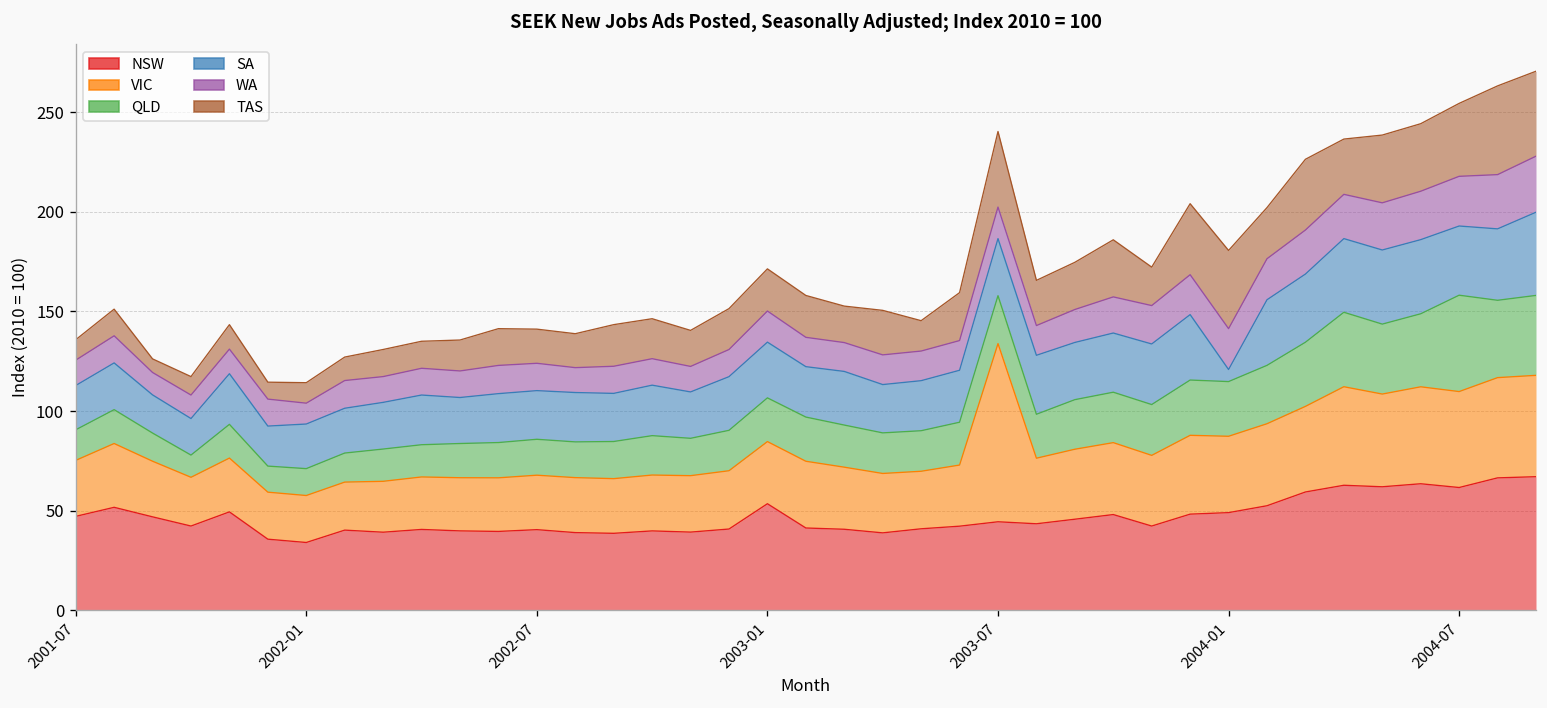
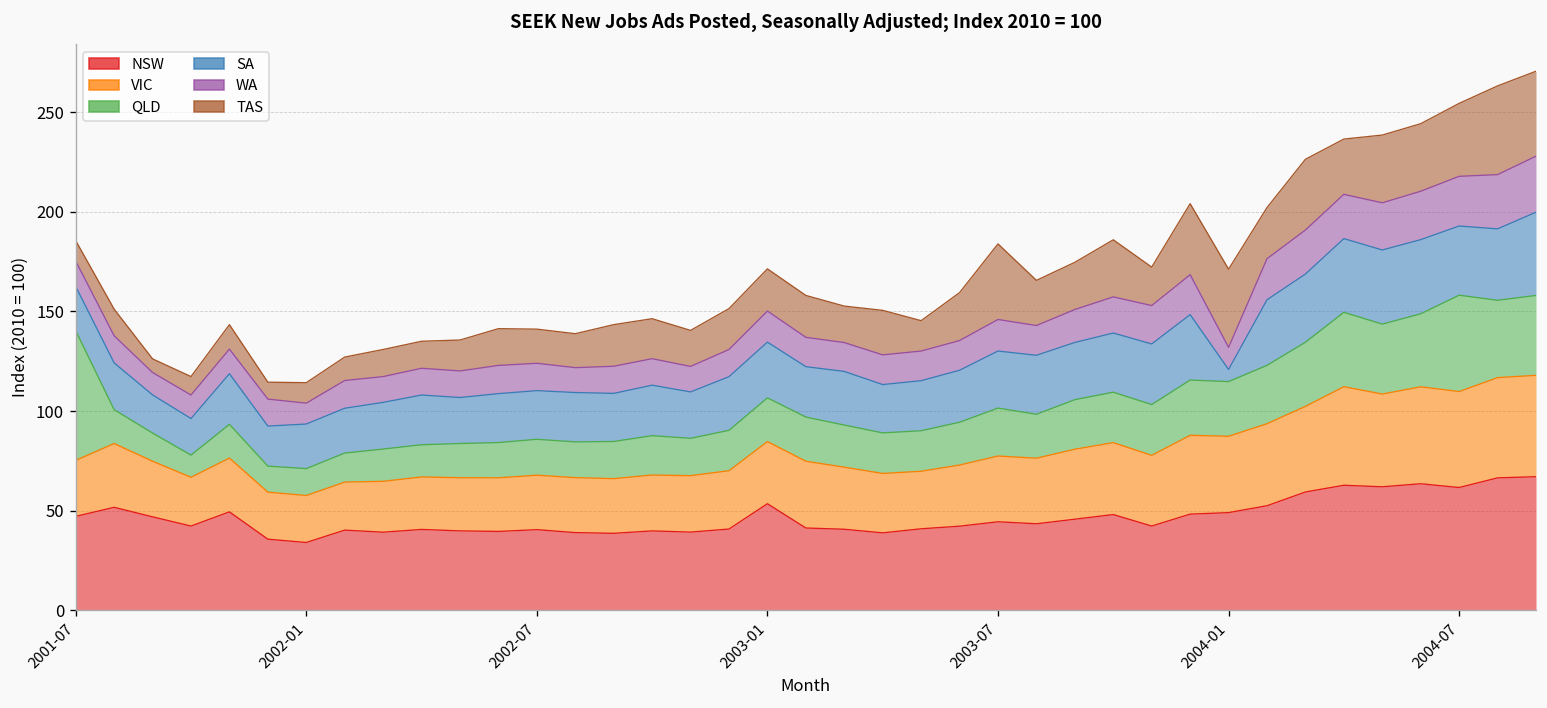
  {
    "NSW": {
      "2001-07": 47,
      "2002-01": 34,
      "2002-07": 41,
      "2003-01": 54,
      "2003-07": 44,
      "2004-01": 49,
      "2004-07": 62
    },
    "VIC": {
      "2001-07": 28,
      "2002-01": 24,
      "2002-07": 27,
      "2003-01": 31,
-     "2003-07": 89,
+     "2003-07": 33,
      "2004-01": 38,
      "2004-07": 48
    },
    "QLD": {
-     "2001-07": 15,
+     "2001-07": 65,
      "2002-01": 13,
      "2002-07": 18,
      "2003-01": 22,
      "2003-07": 24,
      "2004-01": 27,
      "2004-07": 48
    },
    "SA": {
      "2001-07": 22,
      "2002-01": 22,
      "2002-07": 24,
      "2003-01": 28,
      "2003-07": 29,
      "2004-01": 6,
      "2004-07": 35
    },
    "WA": {
      "2001-07": 13,
      "2002-01": 10,
      "2002-07": 14,
      "2003-01": 16,
      "2003-07": 16,
-     "2004-01": 21,
+     "2004-01": 11,
      "2004-07": 25
    },
    "TAS": {
      "2001-07": 10,
      "2002-01": 10,
      "2002-07": 17,
      "2003-01": 21,
      "2003-07": 38,
      "2004-01": 39,
      "2004-07": 37
    }
  }
